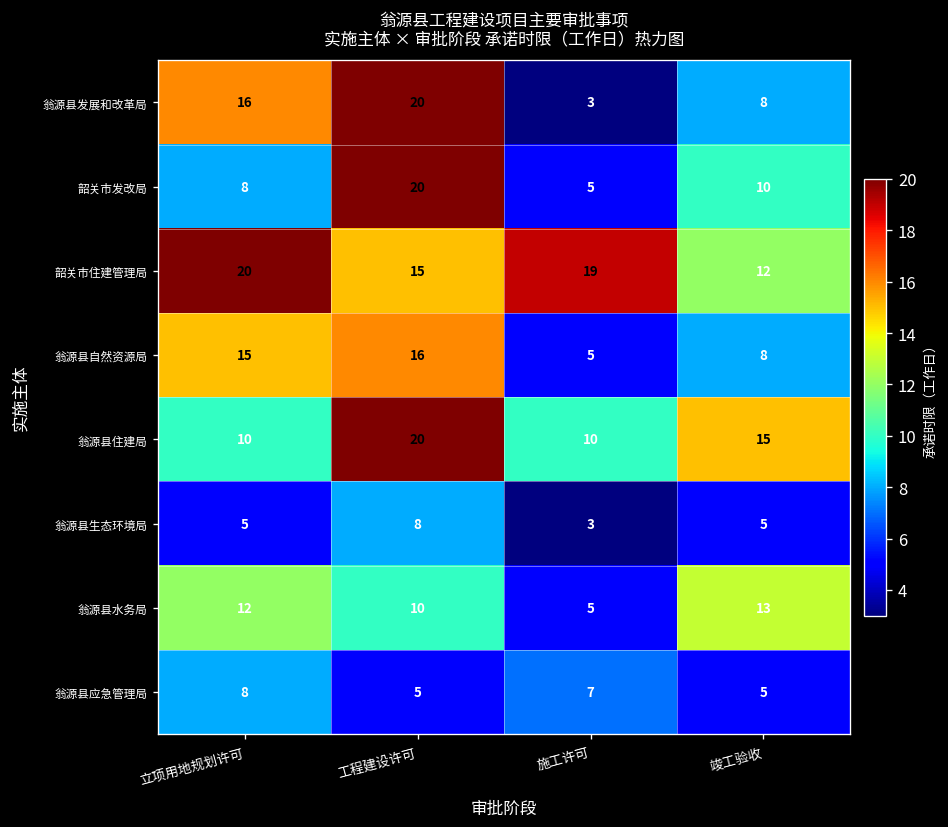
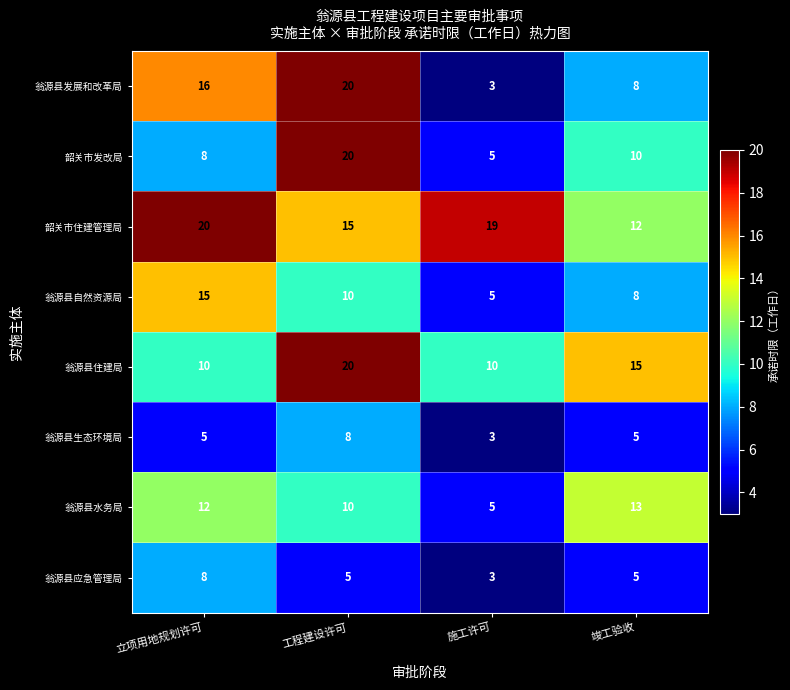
  {
    "翁源县发展和改革局": {
      "立项用地规划许可": 16,
      "工程建设许可": 20,
      "施工许可": 3,
      "竣工验收": 8
    },
    "韶关市发改局": {
      "立项用地规划许可": 8,
      "工程建设许可": 20,
      "施工许可": 5,
      "竣工验收": 10
    },
    "韶关市住建管理局": {
      "立项用地规划许可": 20,
      "工程建设许可": 15,
      "施工许可": 19,
      "竣工验收": 12
    },
    "翁源县自然资源局": {
      "立项用地规划许可": 15,
-     "工程建设许可": 16,
+     "工程建设许可": 10,
      "施工许可": 5,
      "竣工验收": 8
    },
    "翁源县住建局": {
      "立项用地规划许可": 10,
      "工程建设许可": 20,
      "施工许可": 10,
      "竣工验收": 15
    },
    "翁源县生态环境局": {
      "立项用地规划许可": 5,
      "工程建设许可": 8,
      "施工许可": 3,
      "竣工验收": 5
    },
    "翁源县水务局": {
      "立项用地规划许可": 12,
      "工程建设许可": 10,
      "施工许可": 5,
      "竣工验收": 13
    },
    "翁源县应急管理局": {
      "立项用地规划许可": 8,
      "工程建设许可": 5,
-     "施工许可": 7,
+     "施工许可": 3,
      "竣工验收": 5
    }
  }
